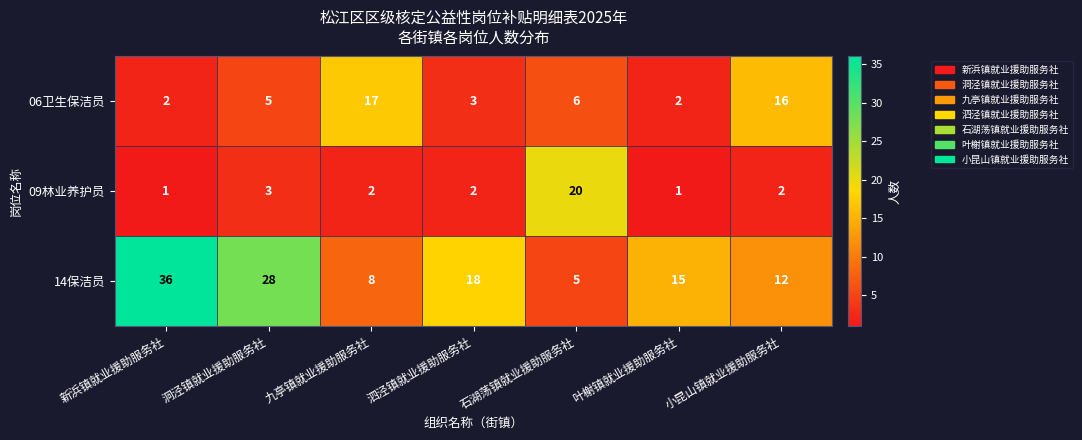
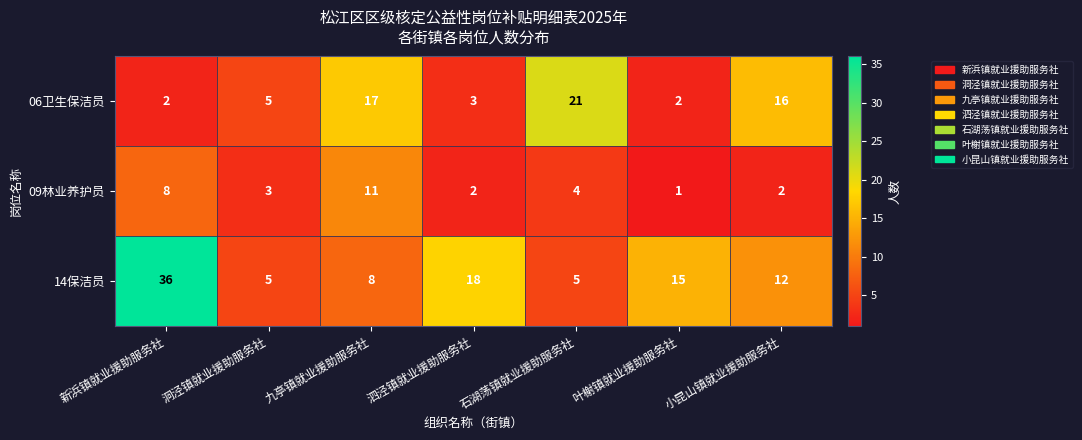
  {
    "06卫生保洁员": {
      "新浜镇就业援助服务社": 2,
      "洞泾镇就业援助服务社": 5,
      "九亭镇就业援助服务社": 17,
      "泗泾镇就业援助服务社": 3,
-     "石湖荡镇就业援助服务社": 6,
+     "石湖荡镇就业援助服务社": 21,
      "叶榭镇就业援助服务社": 2,
      "小昆山镇就业援助服务社": 16
    },
    "09林业养护员": {
-     "新浜镇就业援助服务社": 1,
+     "新浜镇就业援助服务社": 8,
      "洞泾镇就业援助服务社": 3,
-     "九亭镇就业援助服务社": 2,
+     "九亭镇就业援助服务社": 11,
      "泗泾镇就业援助服务社": 2,
-     "石湖荡镇就业援助服务社": 20,
+     "石湖荡镇就业援助服务社": 4,
      "叶榭镇就业援助服务社": 1,
      "小昆山镇就业援助服务社": 2
    },
    "14保洁员": {
      "新浜镇就业援助服务社": 36,
-     "洞泾镇就业援助服务社": 28,
+     "洞泾镇就业援助服务社": 5,
      "九亭镇就业援助服务社": 8,
      "泗泾镇就业援助服务社": 18,
      "石湖荡镇就业援助服务社": 5,
      "叶榭镇就业援助服务社": 15,
      "小昆山镇就业援助服务社": 12
    }
  }
